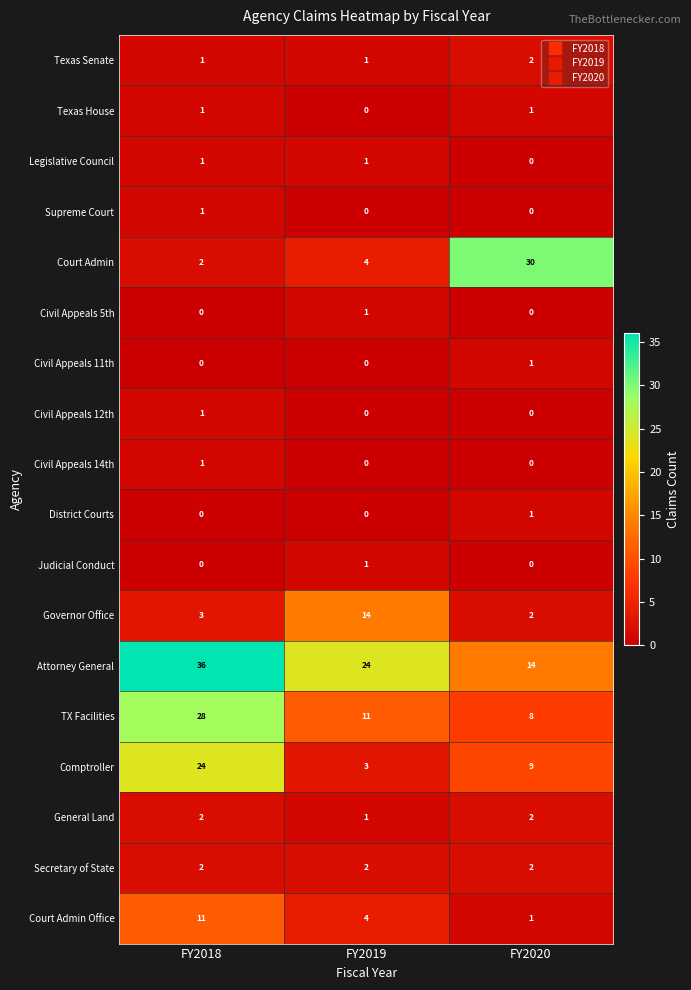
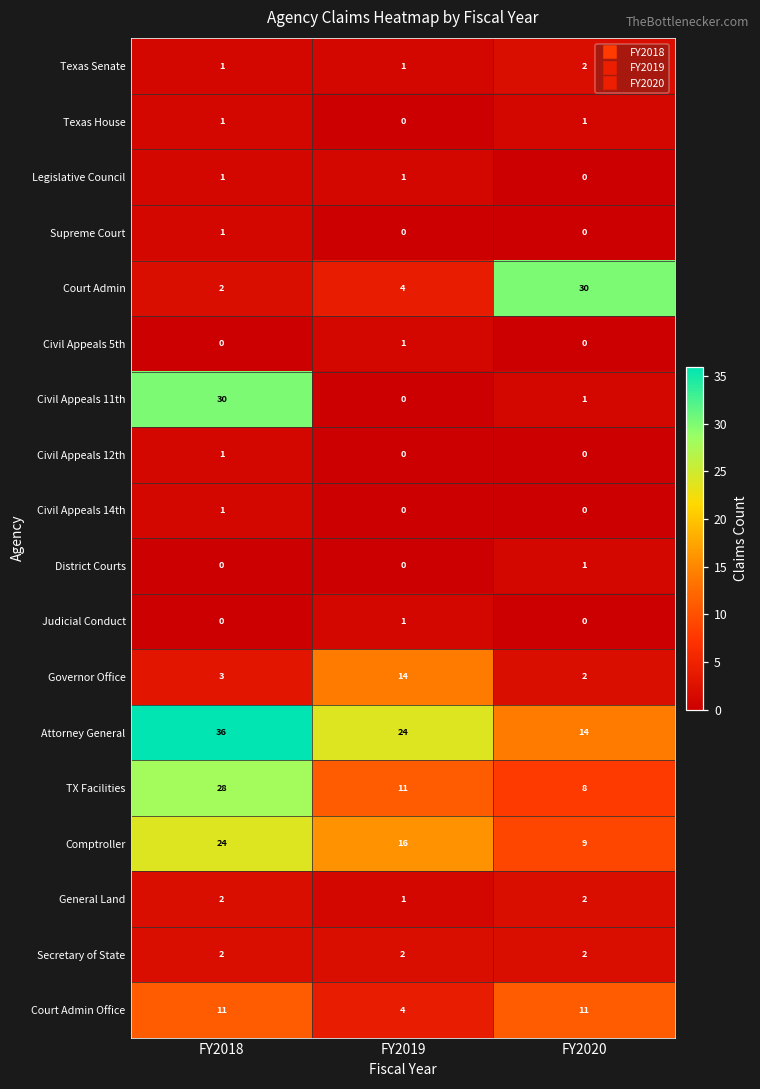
  {
    "Texas Senate": {
      "FY2018": 1,
      "FY2019": 1,
      "FY2020": 2
    },
    "Texas House": {
      "FY2018": 1,
      "FY2019": 0,
      "FY2020": 1
    },
    "Legislative Council": {
      "FY2018": 1,
      "FY2019": 1,
      "FY2020": 0
    },
    "Supreme Court": {
      "FY2018": 1,
      "FY2019": 0,
      "FY2020": 0
    },
    "Court Admin": {
      "FY2018": 2,
      "FY2019": 4,
      "FY2020": 30
    },
    "Civil Appeals 5th": {
      "FY2018": 0,
      "FY2019": 1,
      "FY2020": 0
    },
    "Civil Appeals 11th": {
-     "FY2018": 0,
+     "FY2018": 30,
      "FY2019": 0,
      "FY2020": 1
    },
    "Civil Appeals 12th": {
      "FY2018": 1,
      "FY2019": 0,
      "FY2020": 0
    },
    "Civil Appeals 14th": {
      "FY2018": 1,
      "FY2019": 0,
      "FY2020": 0
    },
    "District Courts": {
      "FY2018": 0,
      "FY2019": 0,
      "FY2020": 1
    },
    "Judicial Conduct": {
      "FY2018": 0,
      "FY2019": 1,
      "FY2020": 0
    },
    "Governor Office": {
      "FY2018": 3,
      "FY2019": 14,
      "FY2020": 2
    },
    "Attorney General": {
      "FY2018": 36,
      "FY2019": 24,
      "FY2020": 14
    },
    "TX Facilities": {
      "FY2018": 28,
      "FY2019": 11,
      "FY2020": 8
    },
    "Comptroller": {
      "FY2018": 24,
-     "FY2019": 3,
+     "FY2019": 16,
      "FY2020": 9
    },
    "General Land": {
      "FY2018": 2,
      "FY2019": 1,
      "FY2020": 2
    },
    "Secretary of State": {
      "FY2018": 2,
      "FY2019": 2,
      "FY2020": 2
    },
    "Court Admin Office": {
      "FY2018": 11,
      "FY2019": 4,
-     "FY2020": 1
+     "FY2020": 11
    }
  }
